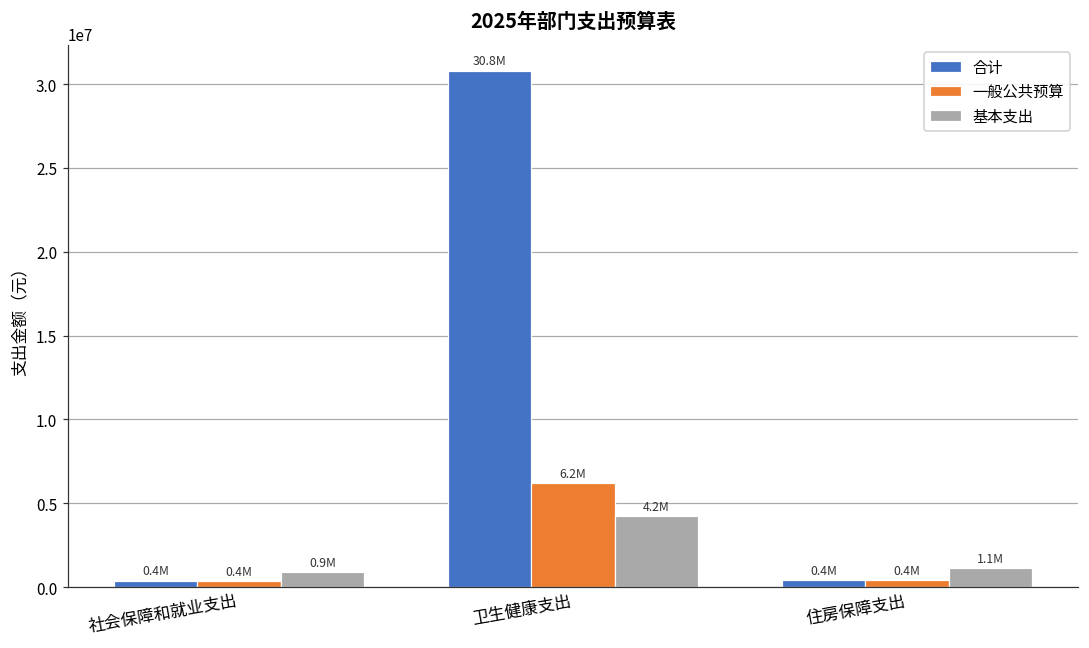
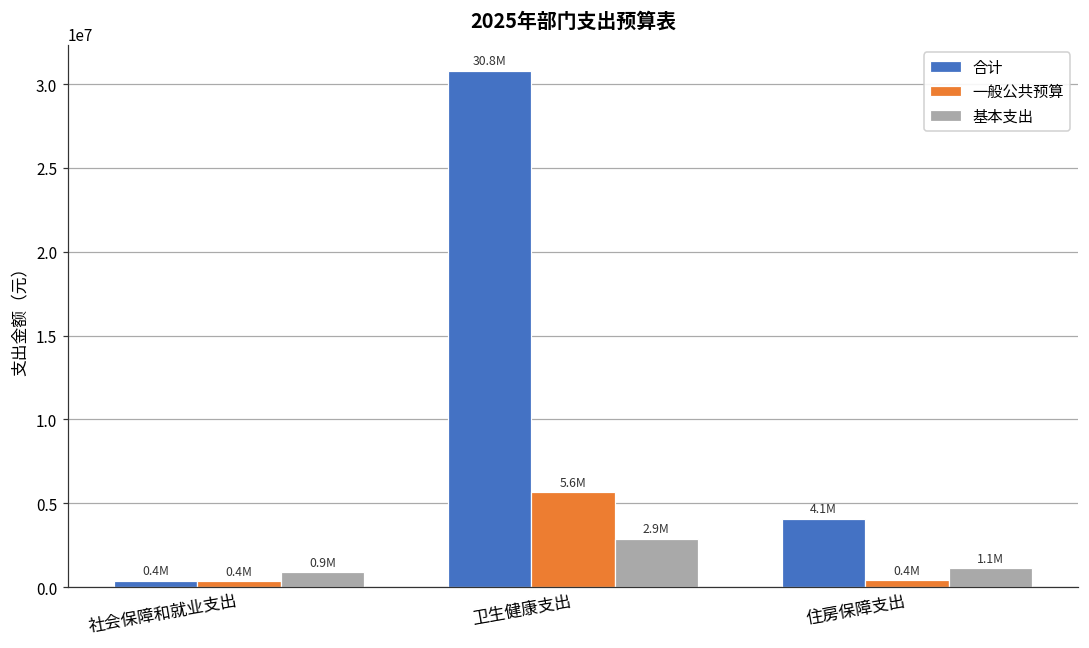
  {
    "合计": {
      "社会保障和就业支出": "0.4M",
      "卫生健康支出": "30.8M",
-     "住房保障支出": "0.4M"
+     "住房保障支出": "4.1M"
    },
    "一般公共预算": {
      "社会保障和就业支出": "0.4M",
-     "卫生健康支出": "6.2M",
+     "卫生健康支出": "5.6M",
      "住房保障支出": "0.4M"
    },
    "基本支出": {
      "社会保障和就业支出": "0.9M",
-     "卫生健康支出": "4.2M",
+     "卫生健康支出": "2.9M",
      "住房保障支出": "1.1M"
    }
  }
